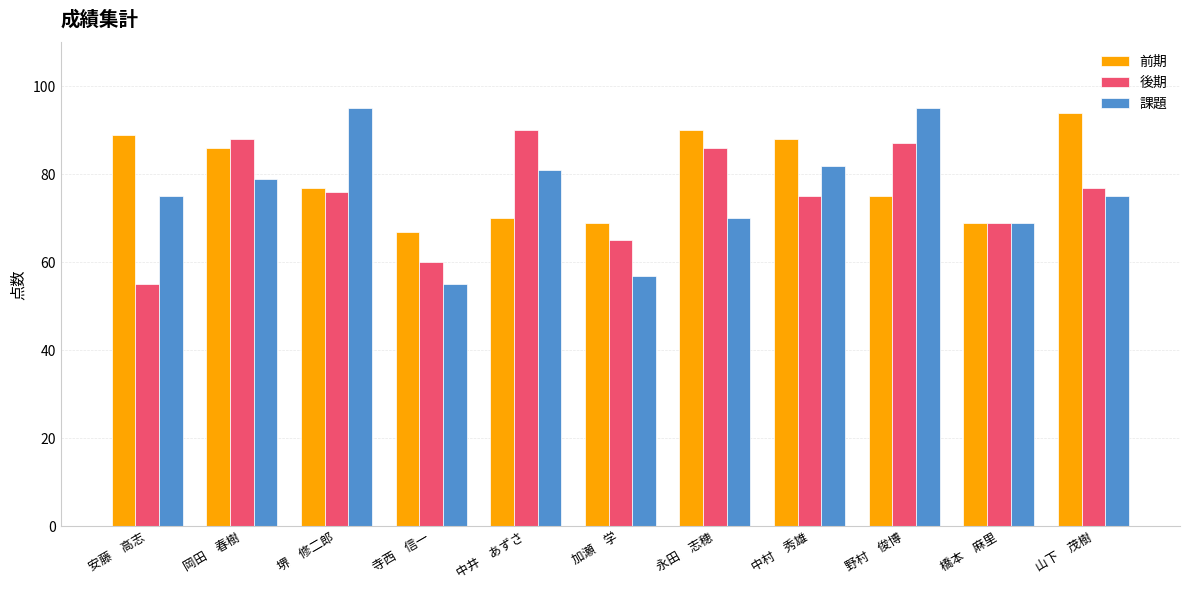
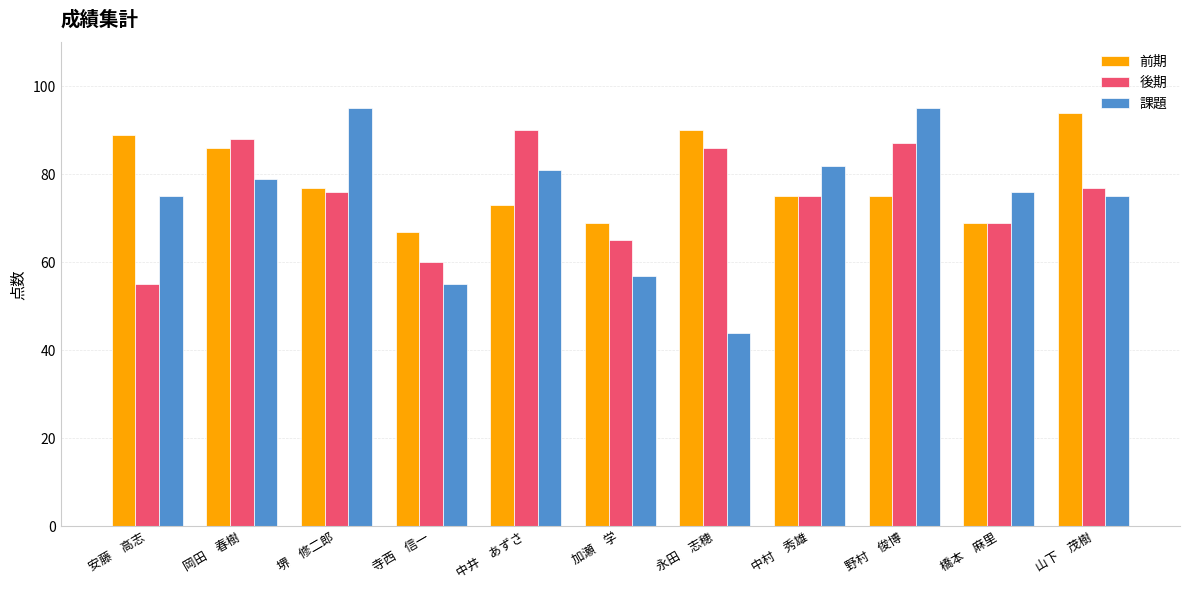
  {
    "前期": {
      "安藤 高志": 89,
      "岡田 春樹": 86,
      "堺 修二郎": 77,
      "寺西 信一": 67,
-     "中井 あずさ": 70,
+     "中井 あずさ": 73,
      "加瀬 学": 69,
      "永田 志穂": 90,
-     "中村 秀雄": 88,
+     "中村 秀雄": 75,
      "野村 俊博": 75,
      "橋本 麻里": 69,
      "山下 茂樹": 94
    },
    "後期": {
      "安藤 高志": 55,
      "岡田 春樹": 88,
      "堺 修二郎": 76,
      "寺西 信一": 60,
      "中井 あずさ": 90,
      "加瀬 学": 65,
      "永田 志穂": 86,
      "中村 秀雄": 75,
      "野村 俊博": 87,
      "橋本 麻里": 69,
      "山下 茂樹": 77
    },
    "課題": {
      "安藤 高志": 75,
      "岡田 春樹": 79,
      "堺 修二郎": 95,
      "寺西 信一": 55,
      "中井 あずさ": 81,
      "加瀬 学": 57,
-     "永田 志穂": 70,
+     "永田 志穂": 44,
      "中村 秀雄": 82,
      "野村 俊博": 95,
-     "橋本 麻里": 69,
+     "橋本 麻里": 76,
      "山下 茂樹": 75
    }
  }
